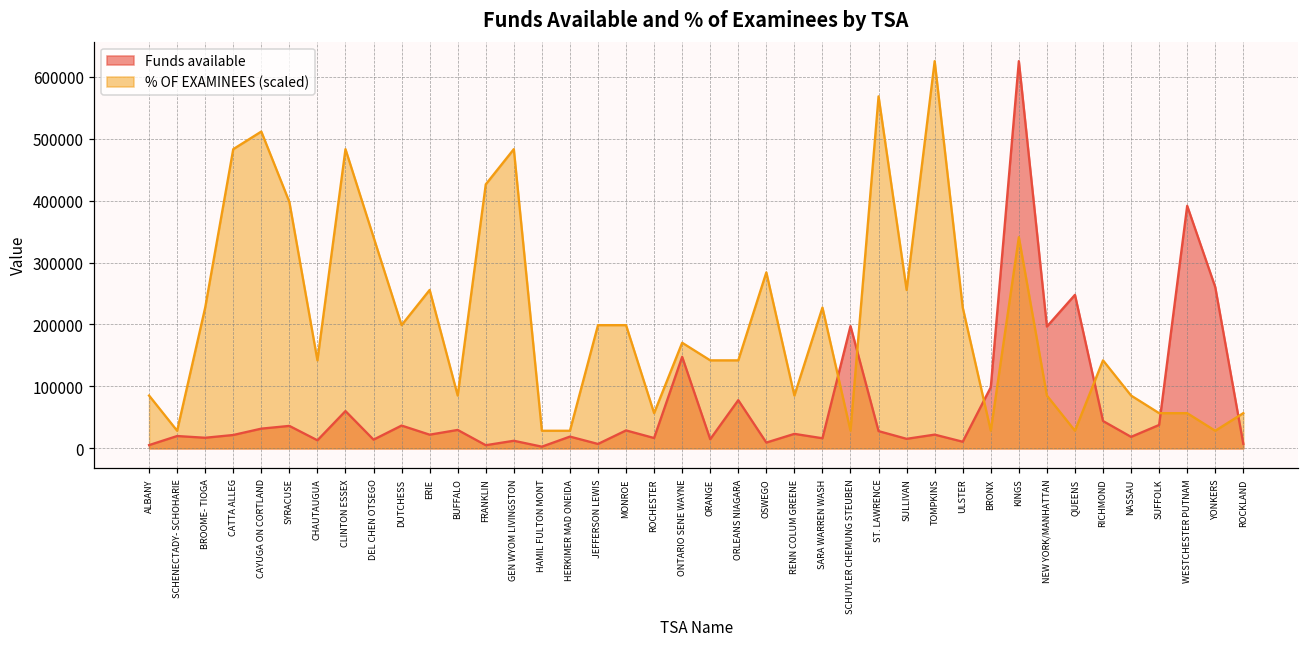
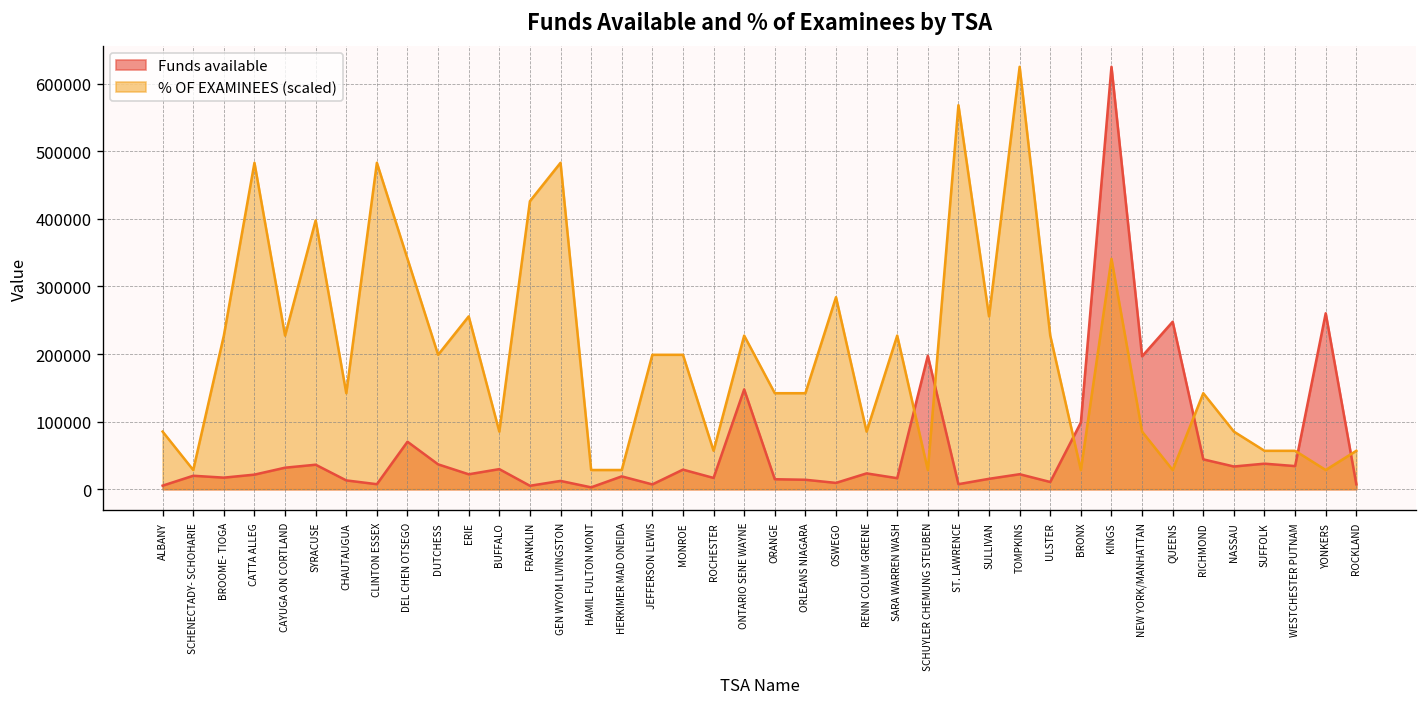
  {
    "Funds available": {
      "ALBANY": 10000,
      "SCHENECTADY- SCHOHARIE": 20000,
      "BROOME- TIOGA": 20000,
      "CATTA ALLEG": 20000,
      "CAYUGA ON CORTLAND": 30000,
      "SYRACUSE": 40000,
      "CHAUTAUGUA": 10000,
-     "CLINTON ESSEX": 60000,
-     "DEL CHEN OTSEGO": 10000,
+     "CLINTON ESSEX": 10000,
+     "DEL CHEN OTSEGO": 70000,
      "DUTCHESS": 40000,
      "ERIE": 20000,
      "BUFFALO": 30000,
      "FRANKLIN": 10000,
      "GEN WYOM LIVINGSTON": 10000,
      "HAMIL FULTON MONT": 0,
      "HERKIMER MAD ONEIDA": 20000,
      "JEFFERSON LEWIS": 10000,
      "MONROE": 30000,
      "ROCHESTER": 20000,
      "ONTARIO SENE WAYNE": 150000,
      "ORANGE": 10000,
-     "ORLEANS NIAGARA": 80000,
+     "ORLEANS NIAGARA": 10000,
      "OSWEGO": 10000,
      "RENN COLUM GREENE": 20000,
      "SARA WARREN WASH": 20000,
      "SCHUYLER CHEMUNG STEUBEN": 200000,
-     "ST. LAWRENCE": 30000,
+     "ST. LAWRENCE": 10000,
      "SULLIVAN": 20000,
      "TOMPKINS": 20000,
      "ULSTER": 10000,
      "BRONX": 100000,
      "KINGS": 630000,
      "NEW YORK/MANHATTAN": 200000,
      "QUEENS": 250000,
      "RICHMOND": 40000,
-     "NASSAU": 20000,
+     "NASSAU": 30000,
      "SUFFOLK": 40000,
-     "WESTCHESTER PUTNAM": 390000,
+     "WESTCHESTER PUTNAM": 30000,
      "YONKERS": 260000,
      "ROCKLAND": 10000
    },
    "% OF EXAMINEES (scaled)": {
      "ALBANY": 90000,
      "SCHENECTADY- SCHOHARIE": 30000,
      "BROOME- TIOGA": 230000,
      "CATTA ALLEG": 480000,
-     "CAYUGA ON CORTLAND": 510000,
+     "CAYUGA ON CORTLAND": 230000,
      "SYRACUSE": 400000,
      "CHAUTAUGUA": 140000,
      "CLINTON ESSEX": 480000,
      "DEL CHEN OTSEGO": 340000,
      "DUTCHESS": 200000,
      "ERIE": 260000,
      "BUFFALO": 90000,
      "FRANKLIN": 430000,
      "GEN WYOM LIVINGSTON": 480000,
      "HAMIL FULTON MONT": 30000,
      "HERKIMER MAD ONEIDA": 30000,
      "JEFFERSON LEWIS": 200000,
      "MONROE": 200000,
      "ROCHESTER": 60000,
-     "ONTARIO SENE WAYNE": 170000,
+     "ONTARIO SENE WAYNE": 230000,
      "ORANGE": 140000,
      "ORLEANS NIAGARA": 140000,
      "OSWEGO": 280000,
      "RENN COLUM GREENE": 90000,
      "SARA WARREN WASH": 230000,
      "SCHUYLER CHEMUNG STEUBEN": 30000,
      "ST. LAWRENCE": 570000,
      "SULLIVAN": 260000,
      "TOMPKINS": 630000,
      "ULSTER": 230000,
      "BRONX": 30000,
      "KINGS": 340000,
      "NEW YORK/MANHATTAN": 90000,
      "QUEENS": 30000,
      "RICHMOND": 140000,
      "NASSAU": 90000,
      "SUFFOLK": 60000,
      "WESTCHESTER PUTNAM": 60000,
      "YONKERS": 30000,
      "ROCKLAND": 60000
    }
  }
